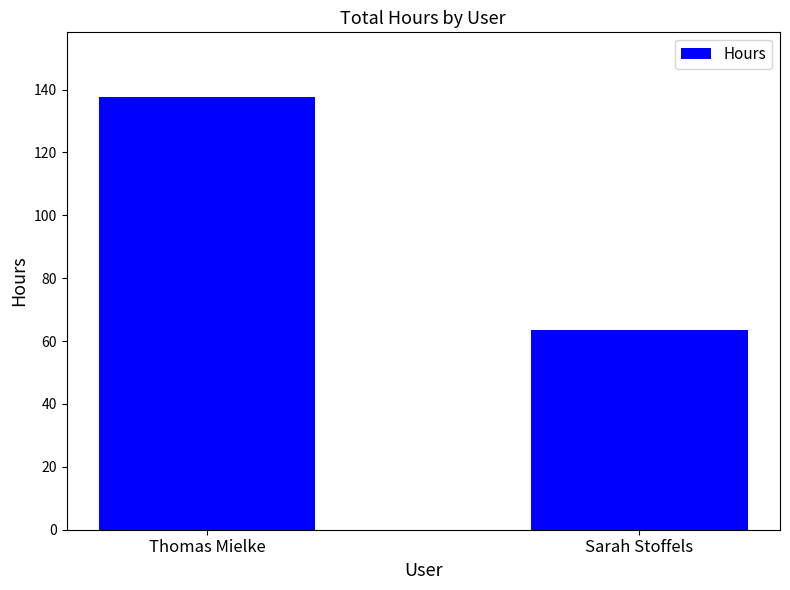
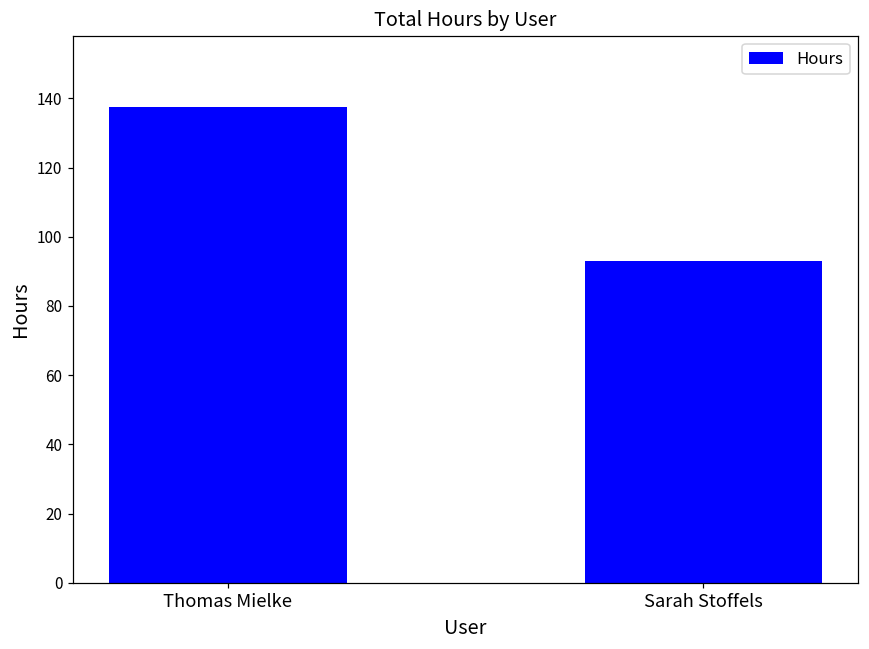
  {
    "Thomas Mielke": 138,
-   "Sarah Stoffels": 64
+   "Sarah Stoffels": 93
  }
